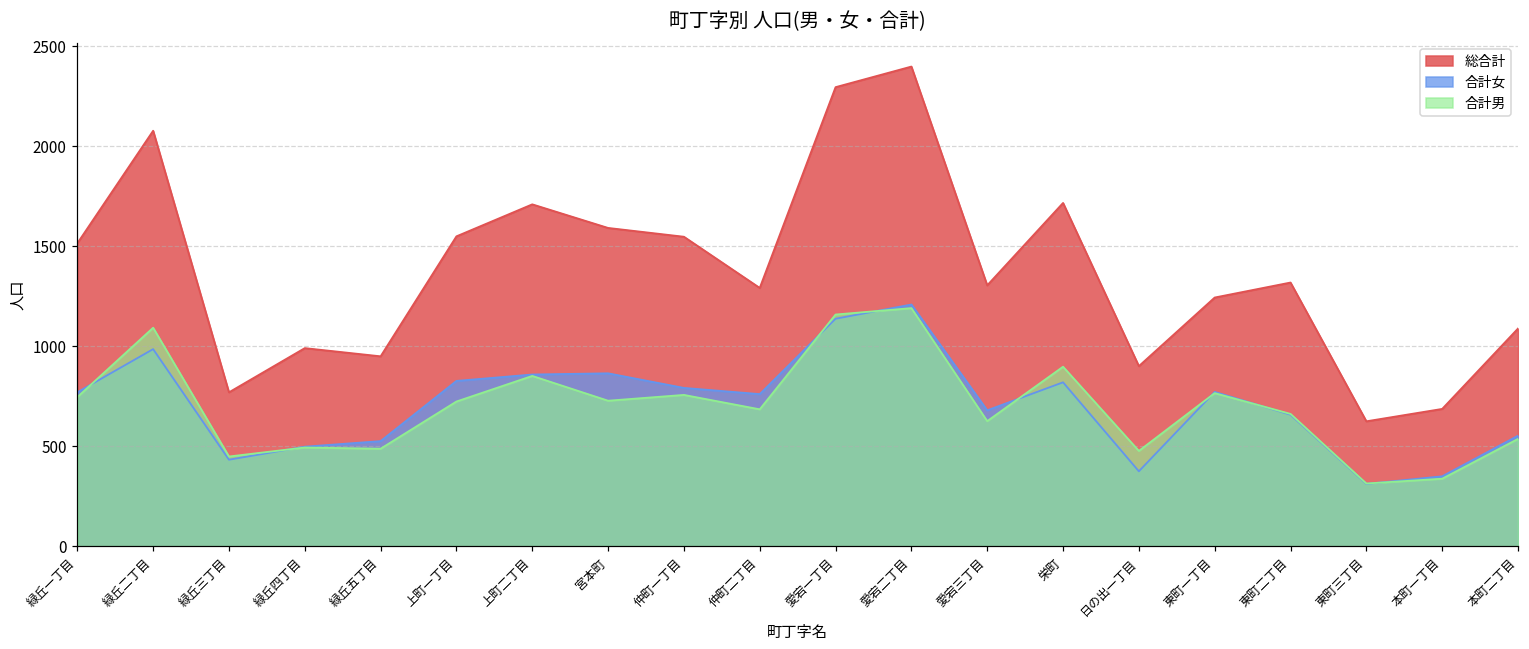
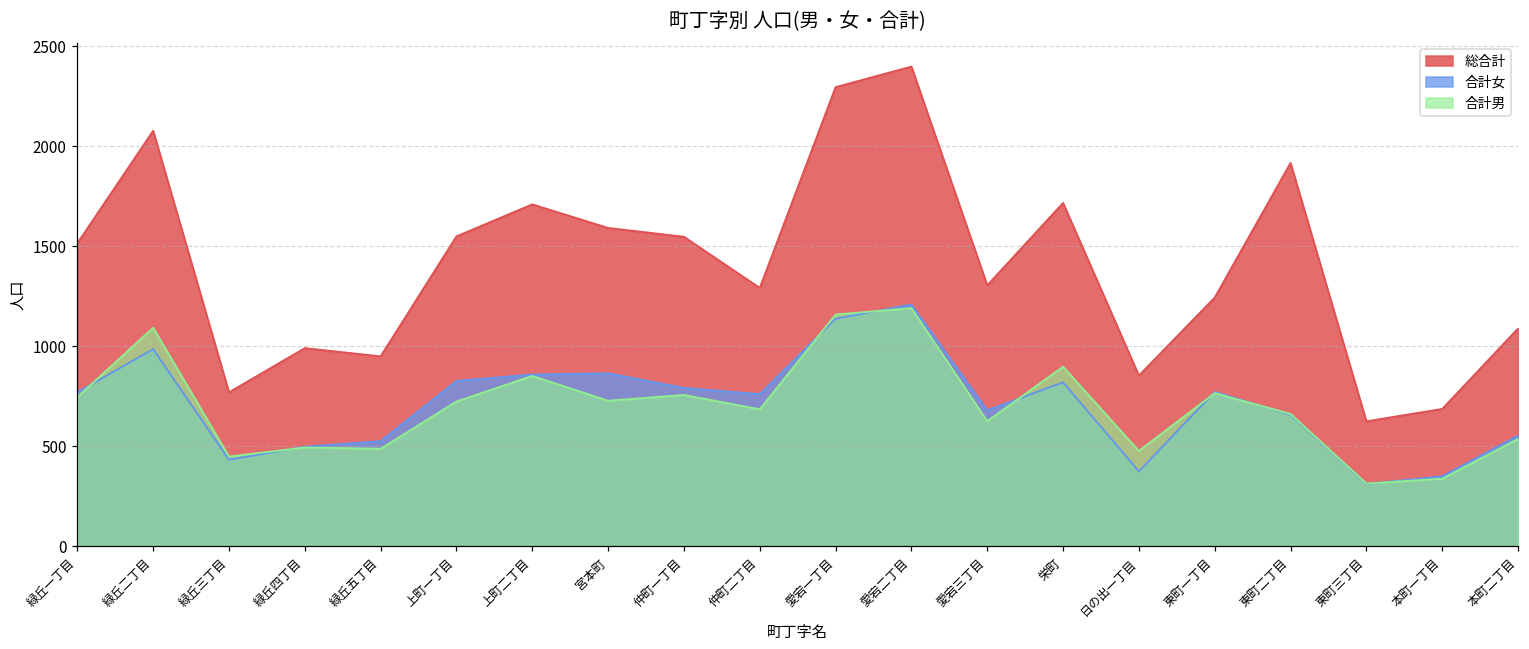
  {
    "総合計": {
      "緑丘一丁目": 1510,
      "緑丘二丁目": 2080,
      "緑丘三丁目": 770,
      "緑丘四丁目": 990,
      "緑丘五丁目": 950,
      "上町一丁目": 1550,
      "上町二丁目": 1710,
      "宮本町": 1590,
      "仲町一丁目": 1550,
      "仲町二丁目": 1290,
      "愛宕一丁目": 2300,
      "愛宕二丁目": 2400,
      "愛宕三丁目": 1300,
      "栄町": 1720,
-     "日の出一丁目": 900,
+     "日の出一丁目": 850,
      "東町一丁目": 1240,
-     "東町二丁目": 1320,
+     "東町二丁目": 1920,
      "東町三丁目": 620,
      "本町一丁目": 690,
      "本町二丁目": 1090
    },
    "合計女": {
      "緑丘一丁目": 770,
      "緑丘二丁目": 990,
      "緑丘三丁目": 430,
      "緑丘五丁目": 530,
      "上町一丁目": 830,
      "宮本町": 860,
      "仲町一丁目": 790,
      "仲町二丁目": 760,
      "愛宕一丁目": 1140,
      "愛宕二丁目": 1210,
      "愛宕三丁目": 680,
      "栄町": 820,
      "日の出一丁目": 370,
      "本町二丁目": 550
    },
    "合計男": {
      "緑丘一丁目": 750,
      "緑丘二丁目": 1090,
      "緑丘三丁目": 450,
      "緑丘五丁目": 490,
      "上町一丁目": 720,
      "宮本町": 730,
      "仲町一丁目": 760,
      "仲町二丁目": 680,
      "愛宕一丁目": 1160,
      "愛宕二丁目": 1190,
      "愛宕三丁目": 630,
      "栄町": 900,
      "日の出一丁目": 480,
      "本町二丁目": 540
    }
  }
